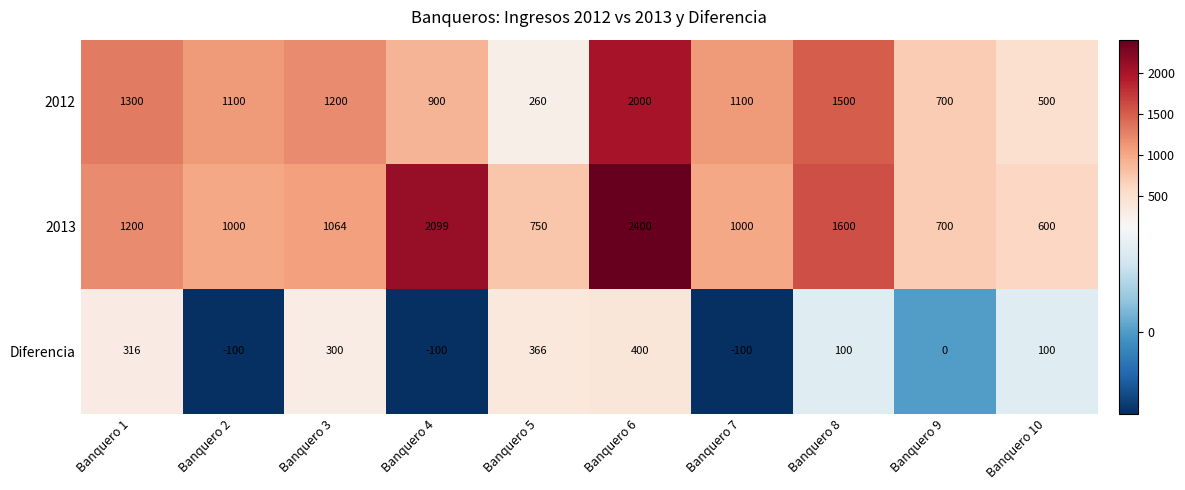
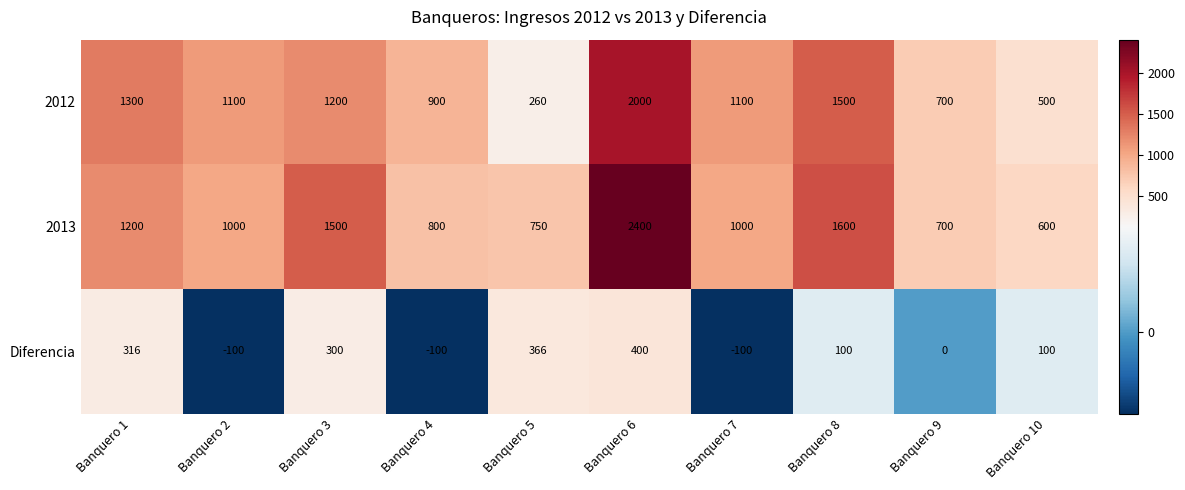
  {
    "2012": {
      "Banquero 1": 1300,
      "Banquero 2": 1100,
      "Banquero 3": 1200,
      "Banquero 4": 900,
      "Banquero 5": 260,
      "Banquero 6": 2000,
      "Banquero 7": 1100,
      "Banquero 8": 1500,
      "Banquero 9": 700,
      "Banquero 10": 500
    },
    "2013": {
      "Banquero 1": 1200,
      "Banquero 2": 1000,
-     "Banquero 3": 1064,
-     "Banquero 4": 2099,
+     "Banquero 3": 1500,
+     "Banquero 4": 800,
      "Banquero 5": 750,
      "Banquero 6": 2400,
      "Banquero 7": 1000,
      "Banquero 8": 1600,
      "Banquero 9": 700,
      "Banquero 10": 600
    },
    "Diferencia": {
      "Banquero 1": 316,
      "Banquero 2": -100,
      "Banquero 3": 300,
      "Banquero 4": -100,
      "Banquero 5": 366,
      "Banquero 6": 400,
      "Banquero 7": -100,
      "Banquero 8": 100,
      "Banquero 9": 0,
      "Banquero 10": 100
    }
  }
